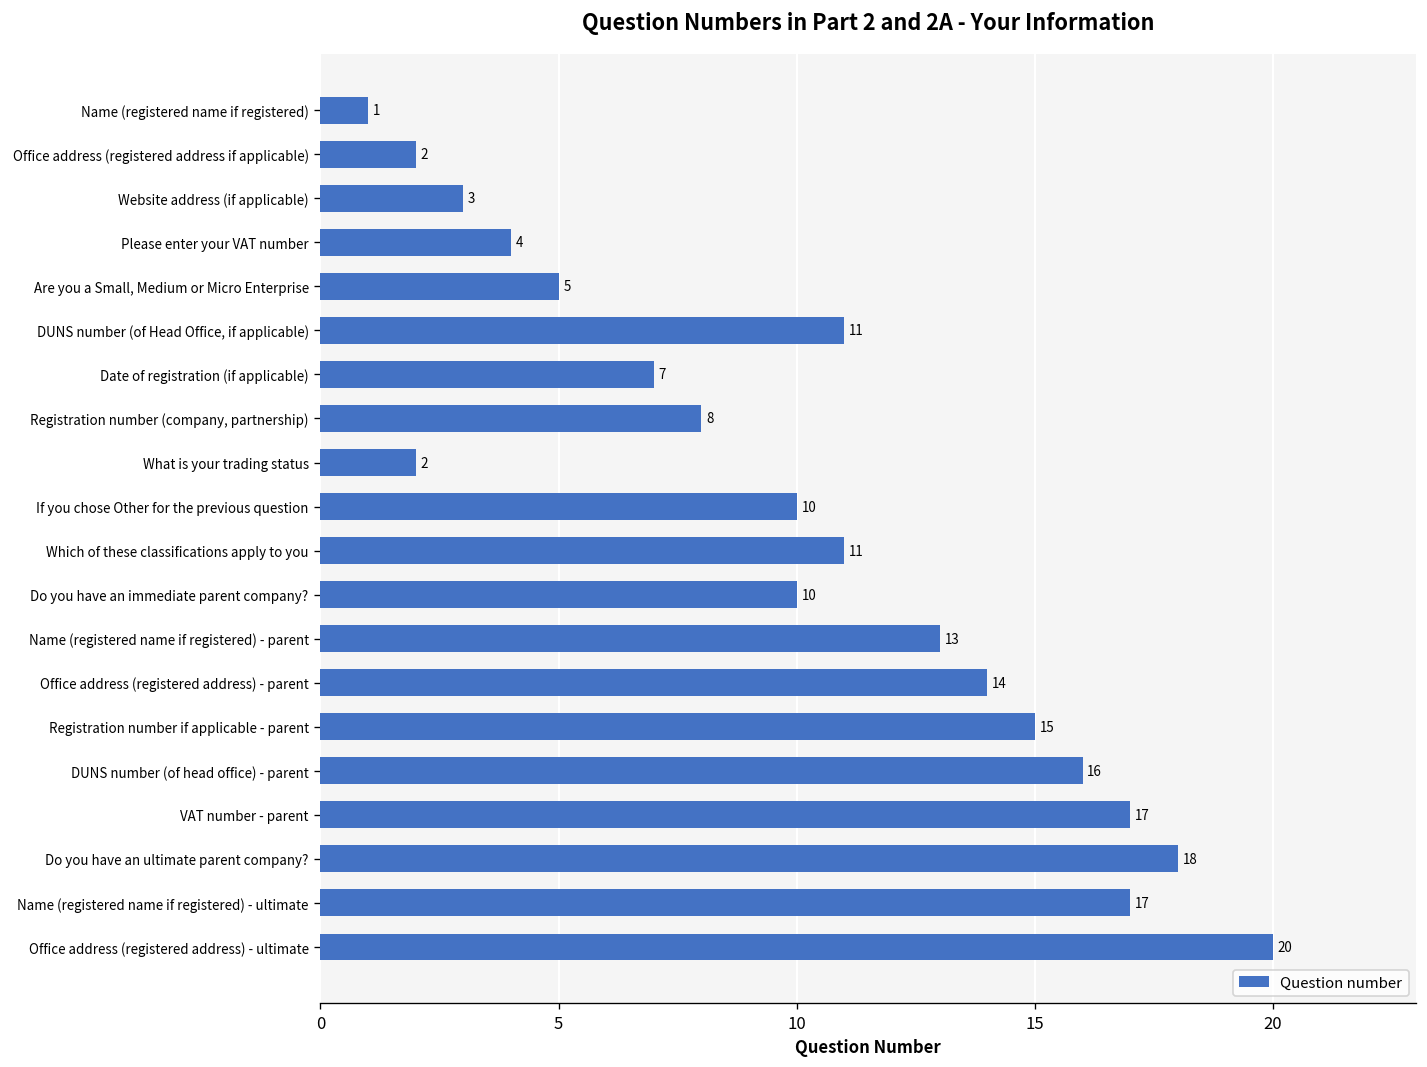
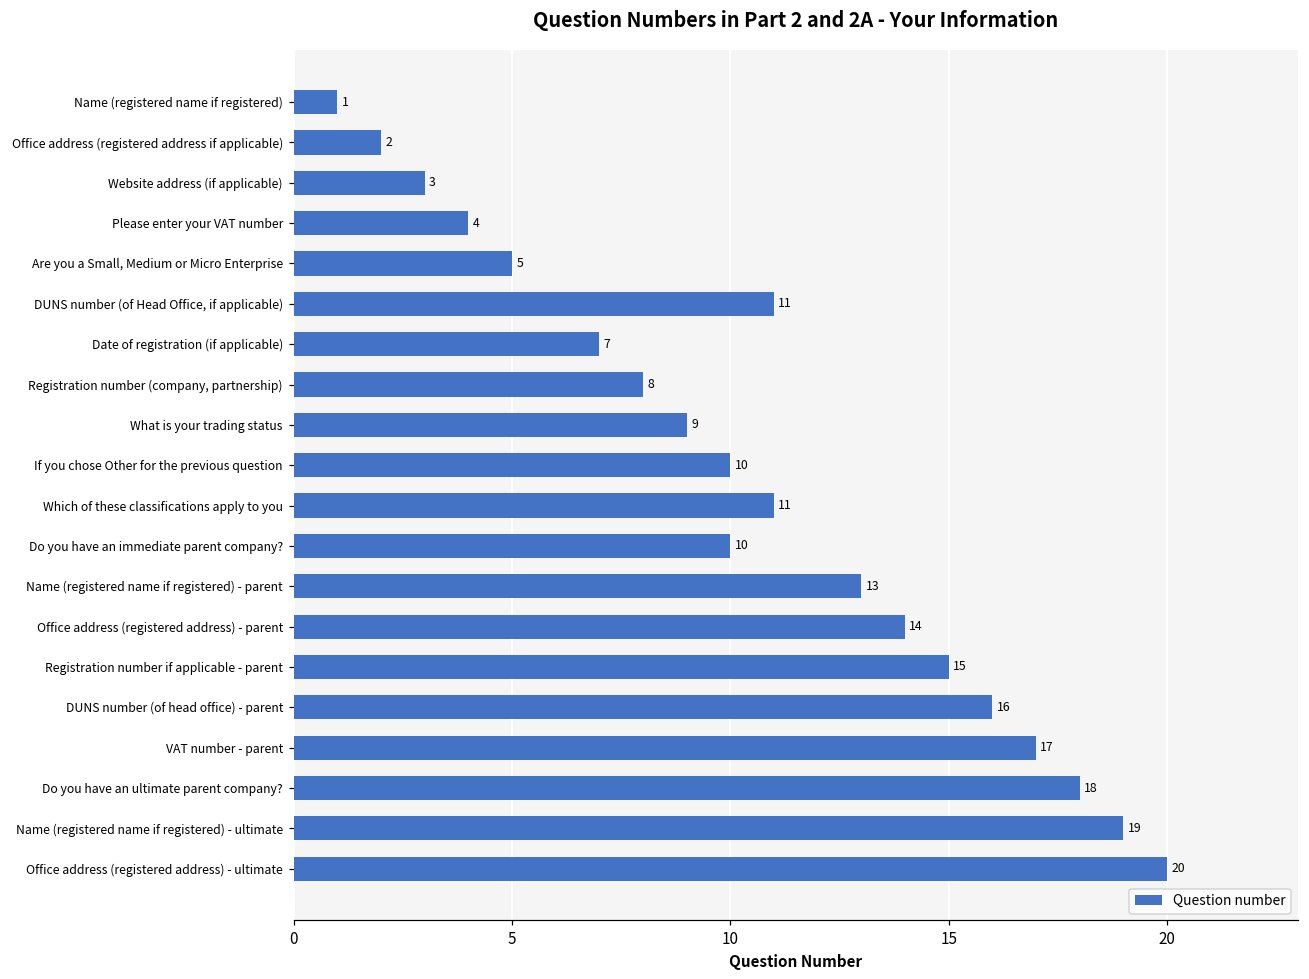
  {
    "Name (registered name if registered)": 1,
    "Office address (registered address if applicable)": 2,
    "Website address (if applicable)": 3,
    "Please enter your VAT number": 4,
    "Are you a Small, Medium or Micro Enterprise": 5,
    "DUNS number (of Head Office, if applicable)": 11,
    "Date of registration (if applicable)": 7,
    "Registration number (company, partnership)": 8,
-   "What is your trading status": 2,
+   "What is your trading status": 9,
    "If you chose Other for the previous question": 10,
    "Which of these classifications apply to you": 11,
    "Do you have an immediate parent company?": 10,
    "Name (registered name if registered) - parent": 13,
    "Office address (registered address) - parent": 14,
    "Registration number if applicable - parent": 15,
    "DUNS number (of head office) - parent": 16,
    "VAT number - parent": 17,
    "Do you have an ultimate parent company?": 18,
-   "Name (registered name if registered) - ultimate": 17,
+   "Name (registered name if registered) - ultimate": 19,
    "Office address (registered address) - ultimate": 20
  }
